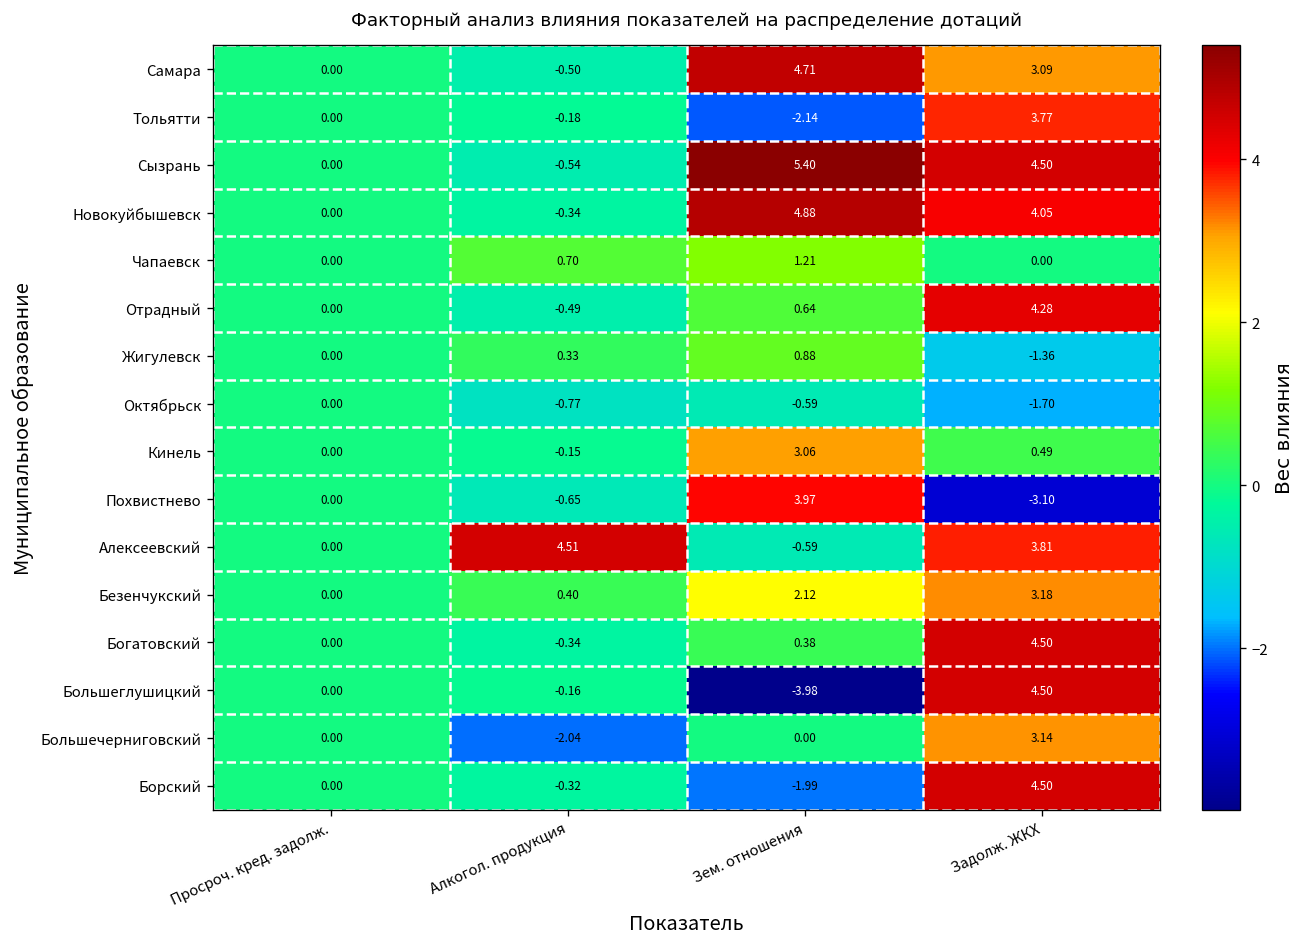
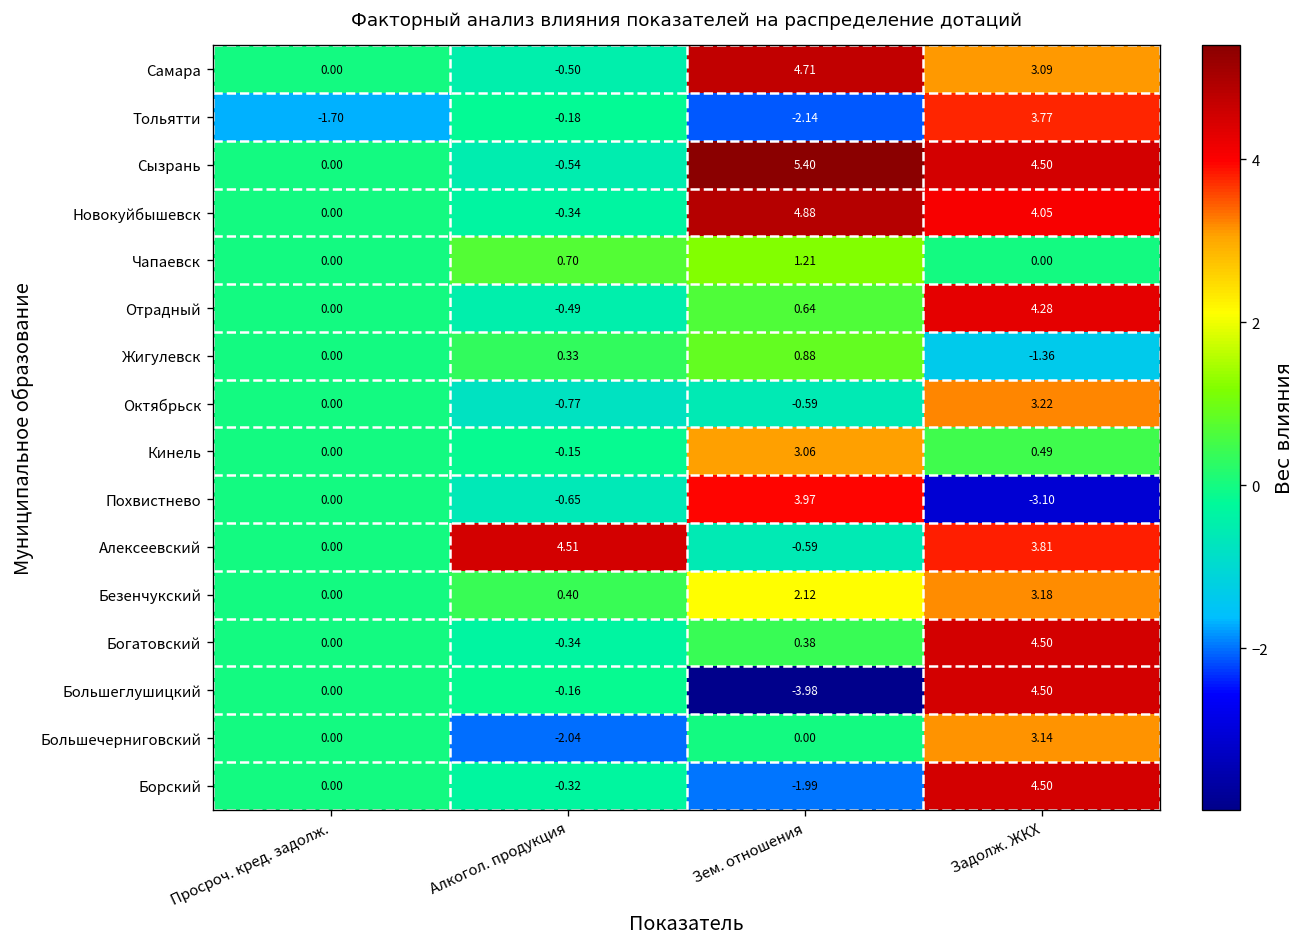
  {
    "Самара": {
      "Просроч. кред. задолж.": 0.00,
      "Алкогол. продукция": -0.50,
      "Зем. отношения": 4.71,
      "Задолж. ЖКХ": 3.09
    },
    "Тольятти": {
-     "Просроч. кред. задолж.": 0.00,
+     "Просроч. кред. задолж.": -1.70,
      "Алкогол. продукция": -0.18,
      "Зем. отношения": -2.14,
      "Задолж. ЖКХ": 3.77
    },
    "Сызрань": {
      "Просроч. кред. задолж.": 0.00,
      "Алкогол. продукция": -0.54,
      "Зем. отношения": 5.40,
      "Задолж. ЖКХ": 4.50
    },
    "Новокуйбышевск": {
      "Просроч. кред. задолж.": 0.00,
      "Алкогол. продукция": -0.34,
      "Зем. отношения": 4.88,
      "Задолж. ЖКХ": 4.05
    },
    "Чапаевск": {
      "Просроч. кред. задолж.": 0.00,
      "Алкогол. продукция": 0.70,
      "Зем. отношения": 1.21,
      "Задолж. ЖКХ": 0.00
    },
    "Отрадный": {
      "Просроч. кред. задолж.": 0.00,
      "Алкогол. продукция": -0.49,
      "Зем. отношения": 0.64,
      "Задолж. ЖКХ": 4.28
    },
    "Жигулевск": {
      "Просроч. кред. задолж.": 0.00,
      "Алкогол. продукция": 0.33,
      "Зем. отношения": 0.88,
      "Задолж. ЖКХ": -1.36
    },
    "Октябрьск": {
      "Просроч. кред. задолж.": 0.00,
      "Алкогол. продукция": -0.77,
      "Зем. отношения": -0.59,
-     "Задолж. ЖКХ": -1.70
+     "Задолж. ЖКХ": 3.22
    },
    "Кинель": {
      "Просроч. кред. задолж.": 0.00,
      "Алкогол. продукция": -0.15,
      "Зем. отношения": 3.06,
      "Задолж. ЖКХ": 0.49
    },
    "Похвистнево": {
      "Просроч. кред. задолж.": 0.00,
      "Алкогол. продукция": -0.65,
      "Зем. отношения": 3.97,
      "Задолж. ЖКХ": -3.10
    },
    "Алексеевский": {
      "Просроч. кред. задолж.": 0.00,
      "Алкогол. продукция": 4.51,
      "Зем. отношения": -0.59,
      "Задолж. ЖКХ": 3.81
    },
    "Безенчукский": {
      "Просроч. кред. задолж.": 0.00,
      "Алкогол. продукция": 0.40,
      "Зем. отношения": 2.12,
      "Задолж. ЖКХ": 3.18
    },
    "Богатовский": {
      "Просроч. кред. задолж.": 0.00,
      "Алкогол. продукция": -0.34,
      "Зем. отношения": 0.38,
      "Задолж. ЖКХ": 4.50
    },
    "Большеглушицкий": {
      "Просроч. кред. задолж.": 0.00,
      "Алкогол. продукция": -0.16,
      "Зем. отношения": -3.98,
      "Задолж. ЖКХ": 4.50
    },
    "Большечерниговский": {
      "Просроч. кред. задолж.": 0.00,
      "Алкогол. продукция": -2.04,
      "Зем. отношения": 0.00,
      "Задолж. ЖКХ": 3.14
    },
    "Борский": {
      "Просроч. кред. задолж.": 0.00,
      "Алкогол. продукция": -0.32,
      "Зем. отношения": -1.99,
      "Задолж. ЖКХ": 4.50
    }
  }
